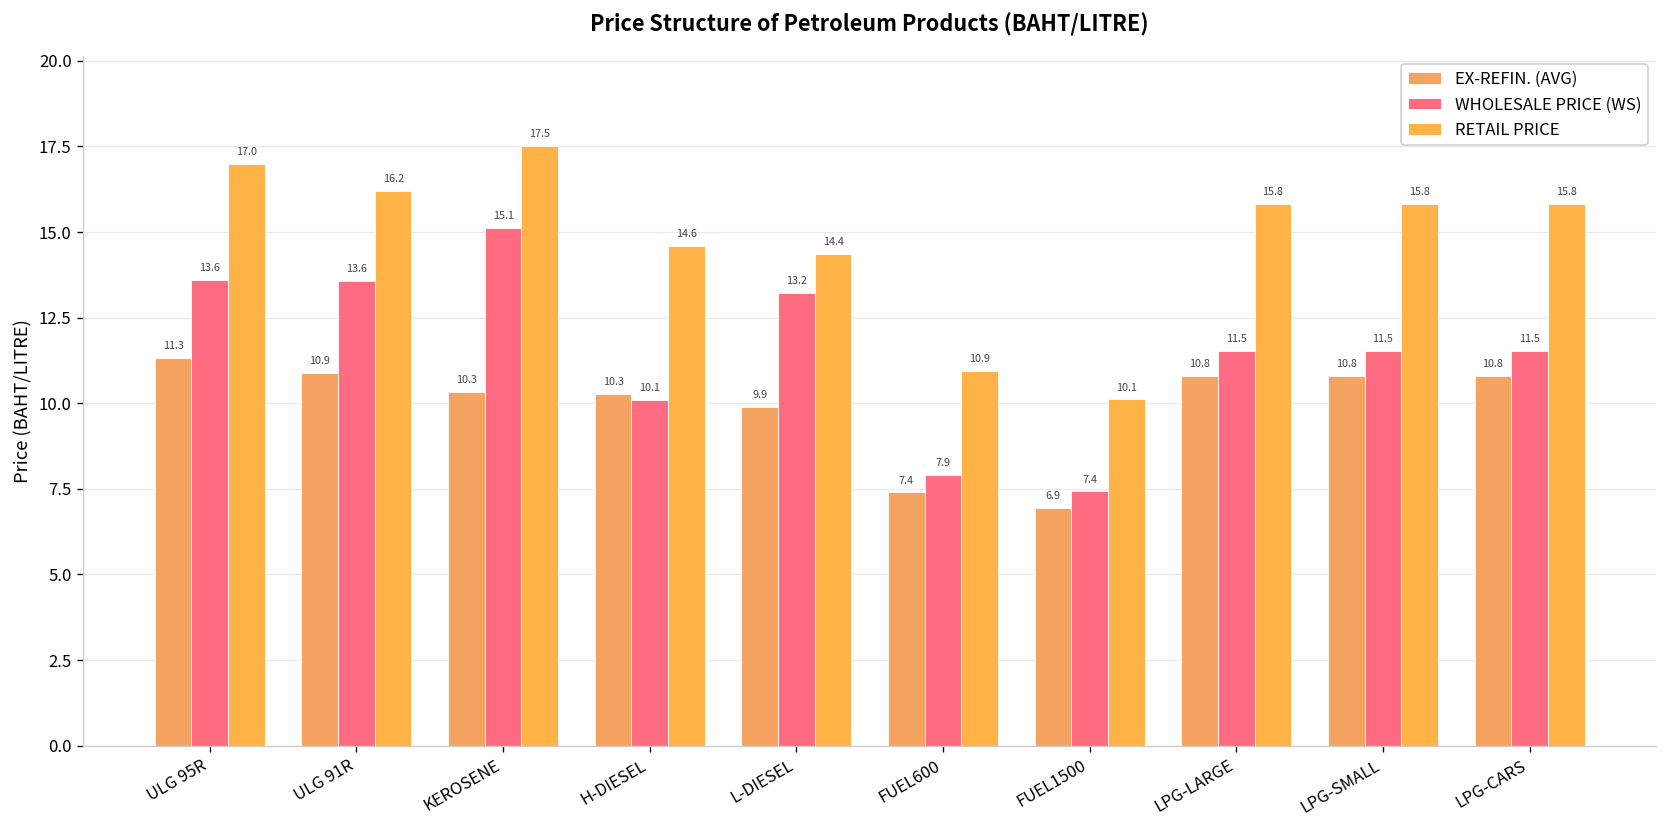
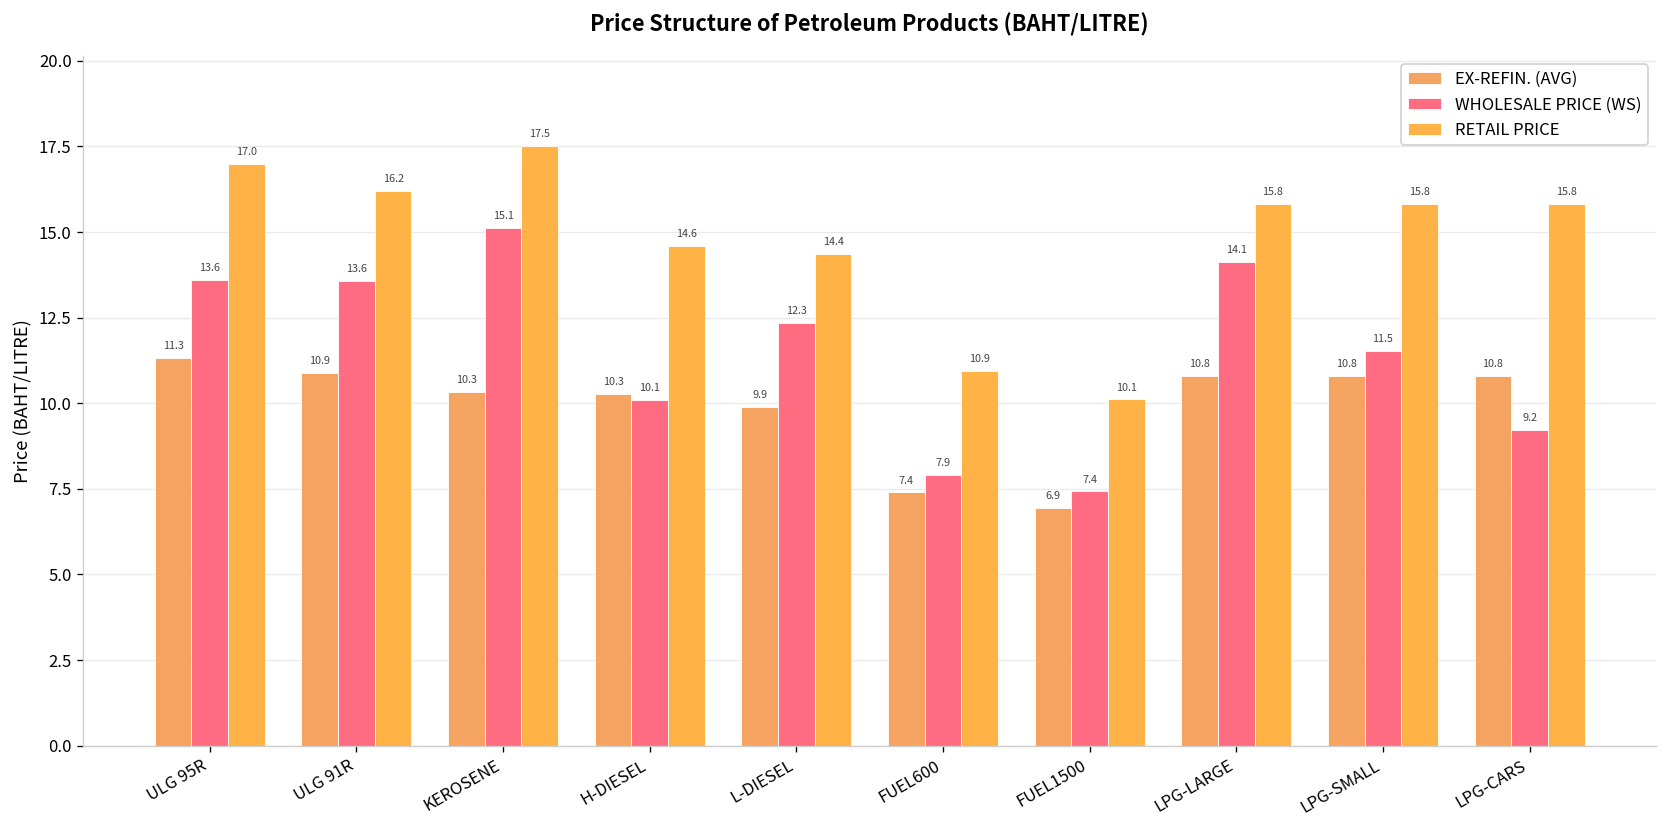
  {
    "WHOLESALE PRICE (WS)": {
      "ULG 95R": 13.6,
      "ULG 91R": 13.6,
      "KEROSENE": 15.1,
      "H-DIESEL": 10.1,
-     "L-DIESEL": 13.2,
+     "L-DIESEL": 12.3,
      "FUEL600": 7.9,
      "FUEL1500": 7.4,
-     "LPG-LARGE": 11.5,
+     "LPG-LARGE": 14.1,
      "LPG-SMALL": 11.5,
-     "LPG-CARS": 11.5
+     "LPG-CARS": 9.2
    }
  }
